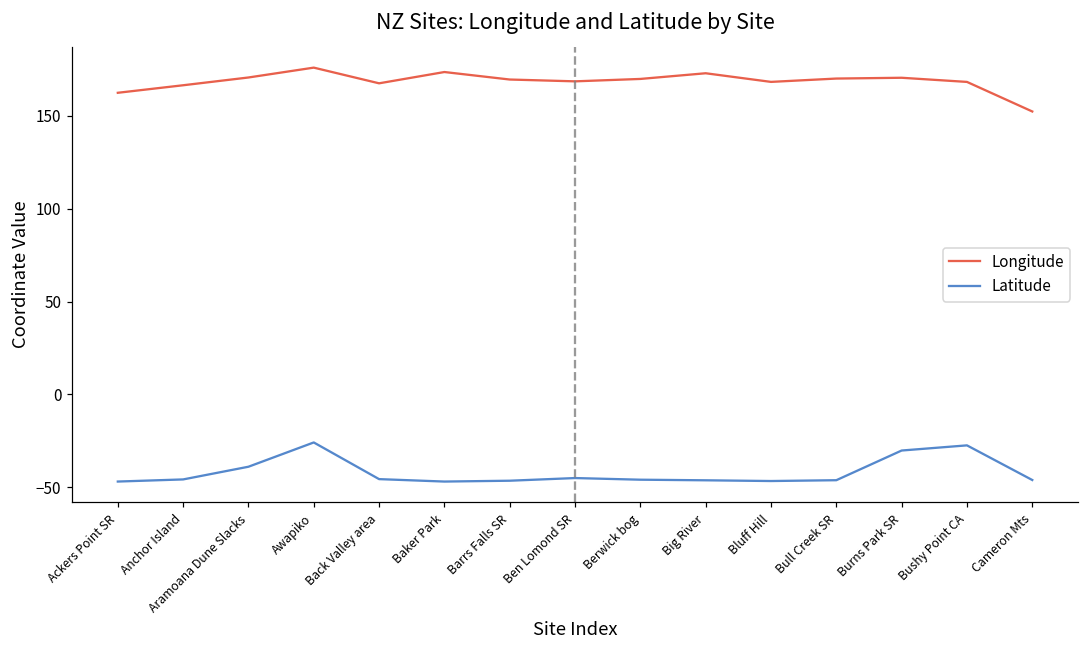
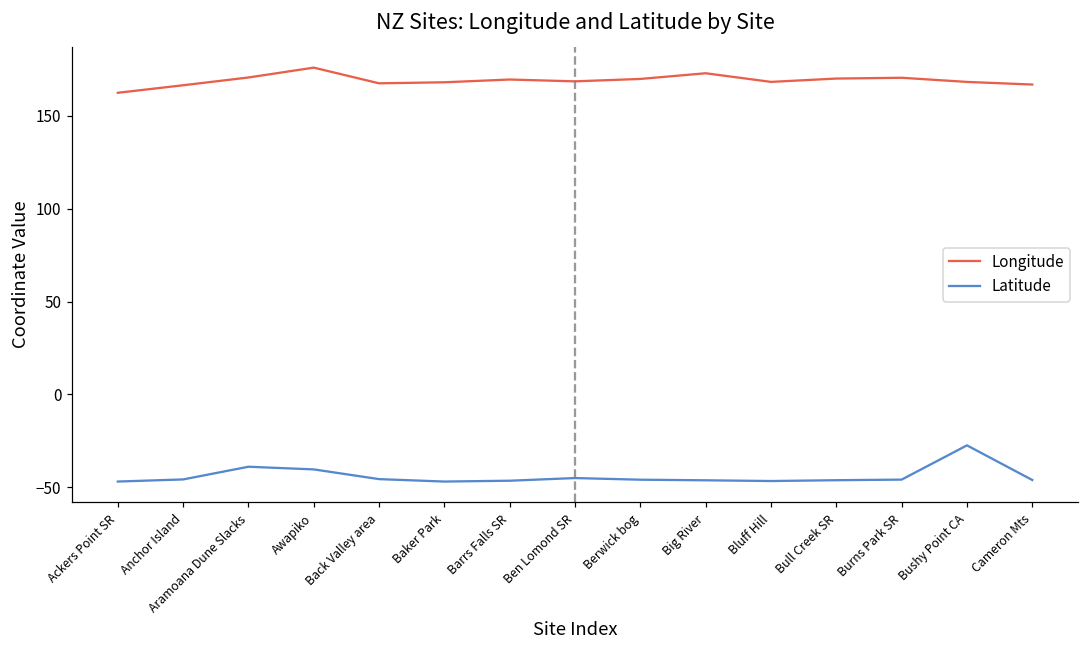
  {
    "Longitude": {
      "Ackers Point SR": 162,
      "Anchor Island": 167,
      "Aramoana Dune Slacks": 171,
      "Awapiko": 176,
      "Back Valley area": 168,
-     "Baker Park": 174,
+     "Baker Park": 168,
      "Barrs Falls SR": 170,
      "Ben Lomond SR": 169,
      "Berwick bog": 170,
      "Big River": 173,
      "Bluff Hill": 168,
      "Bull Creek SR": 170,
      "Burns Park SR": 171,
      "Bushy Point CA": 168,
-     "Cameron Mts": 152
+     "Cameron Mts": 167
    },
    "Latitude": {
      "Ackers Point SR": -47,
      "Anchor Island": -46,
      "Aramoana Dune Slacks": -39,
-     "Awapiko": -26,
+     "Awapiko": -40,
      "Back Valley area": -46,
      "Baker Park": -47,
      "Barrs Falls SR": -46,
      "Ben Lomond SR": -45,
      "Berwick bog": -46,
      "Big River": -46,
      "Bluff Hill": -47,
      "Bull Creek SR": -46,
-     "Burns Park SR": -30,
+     "Burns Park SR": -46,
      "Bushy Point CA": -27,
      "Cameron Mts": -46
    }
  }
